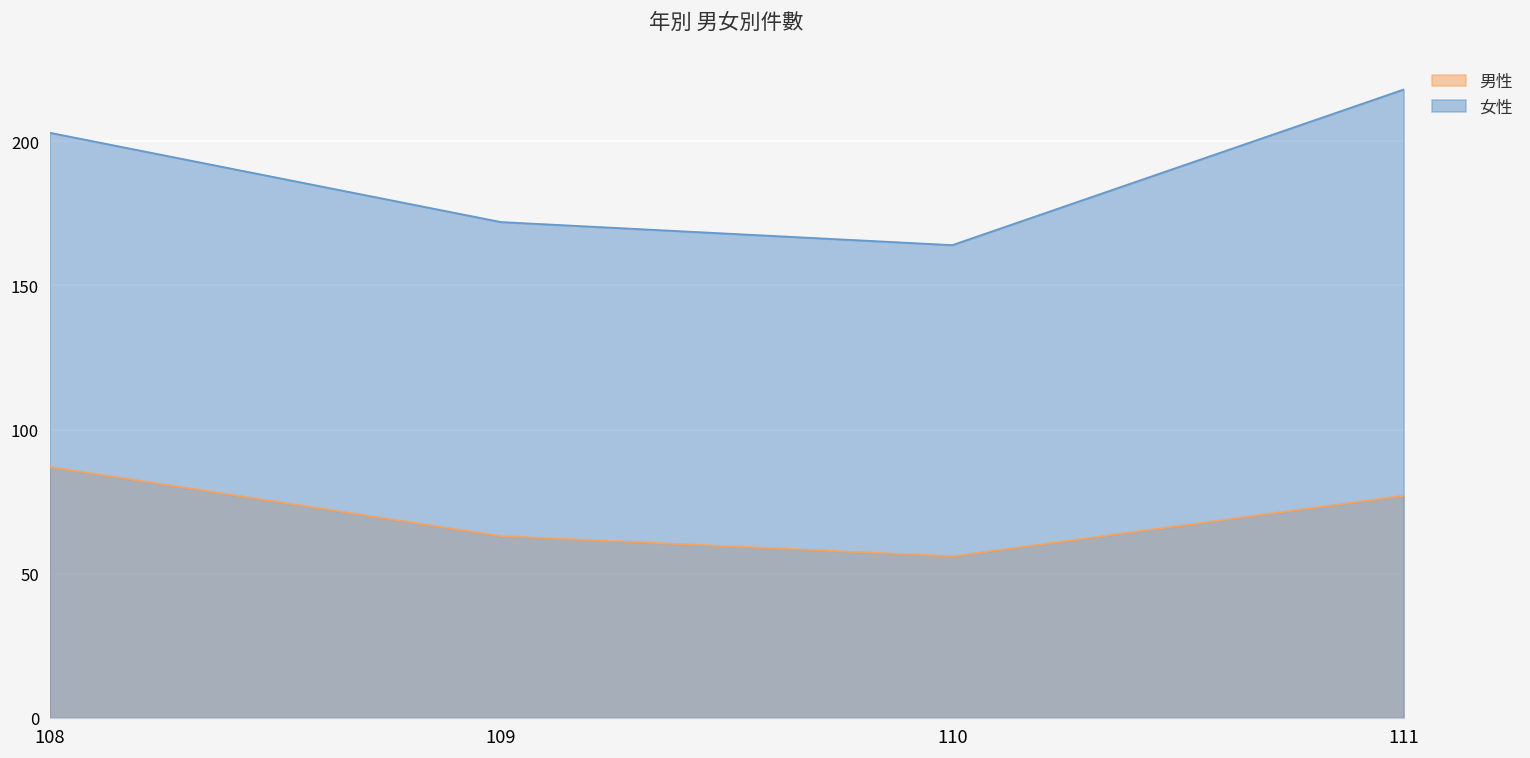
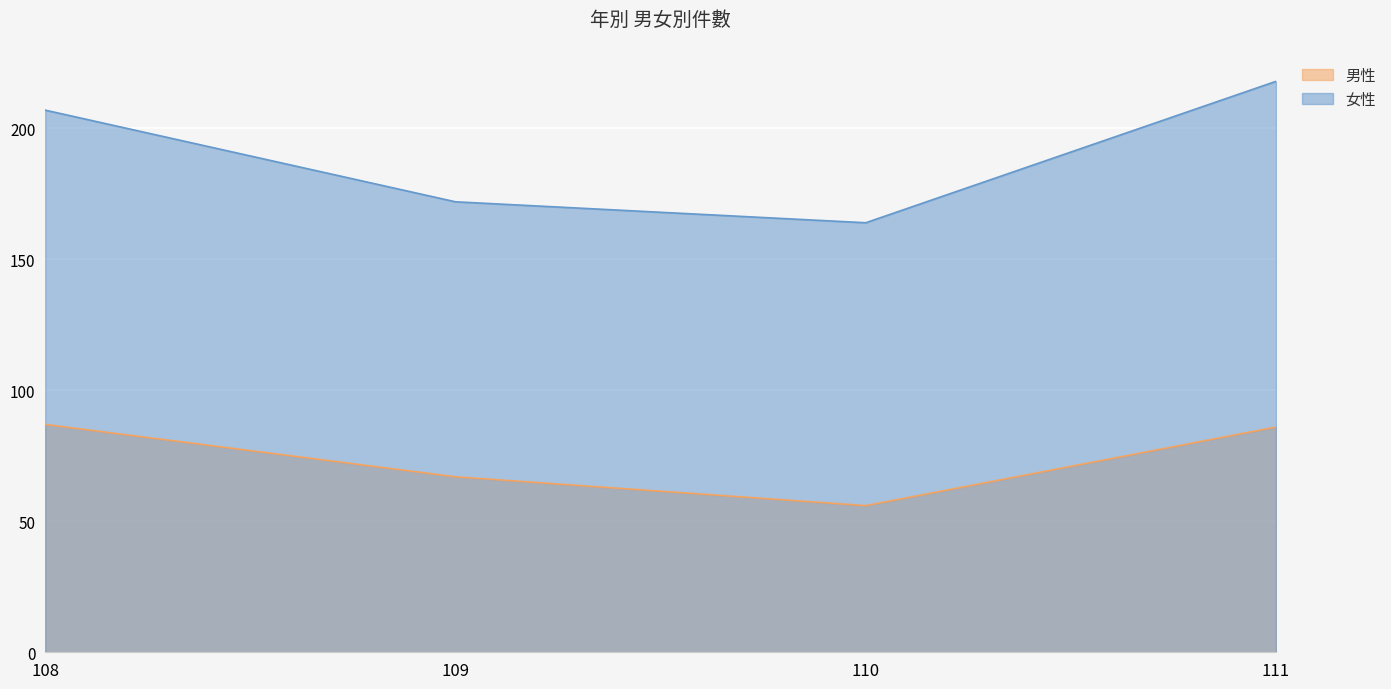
  {
    "男性": {
      "108": 87,
-     "109": 63,
+     "109": 67,
      "110": 56,
-     "111": 77
+     "111": 86
    },
    "女性": {
-     "108": 203,
+     "108": 207,
      "109": 172,
      "110": 164,
      "111": 218
    }
  }
